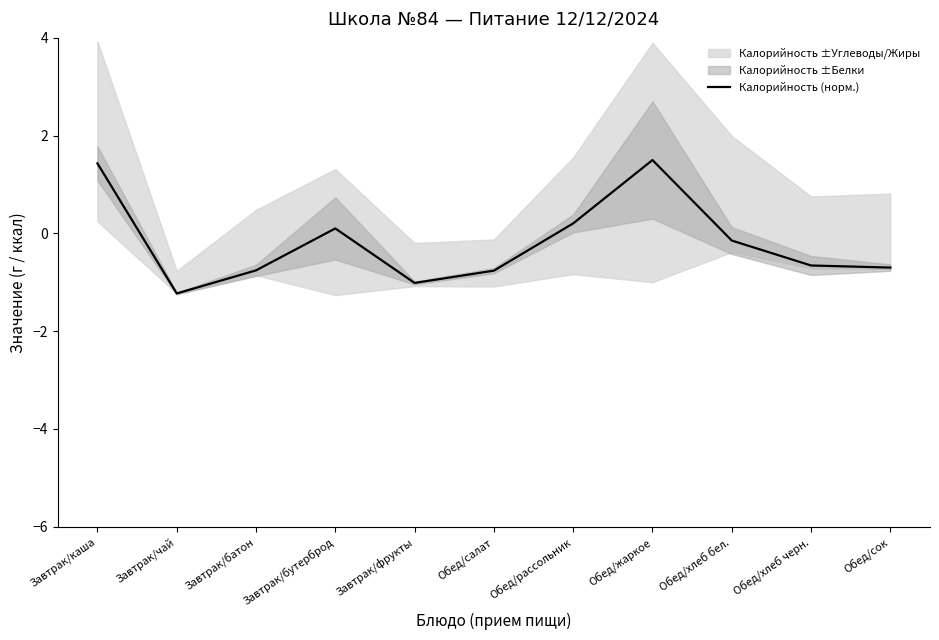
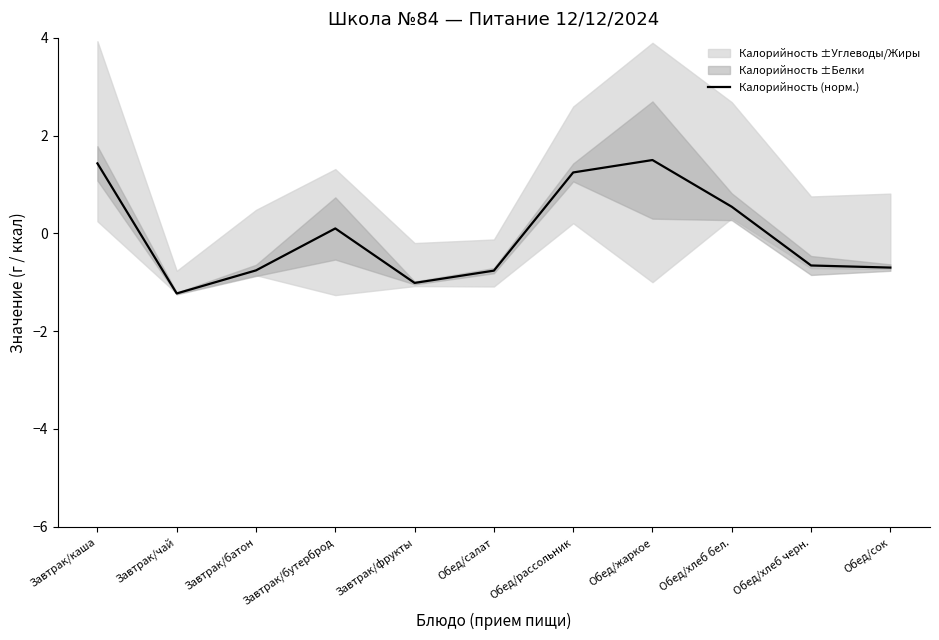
  {
    "Калорийность (норм.)": {
      "Завтрак/каша": 1.4,
      "Завтрак/батон": -0.8,
      "Завтрак/бутерброд": 0.1,
      "Обед/салат": -0.8,
-     "Обед/рассольник": 0.2,
+     "Обед/рассольник": 1.2,
      "Обед/жаркое": 1.5,
-     "Обед/хлеб бел.": -0.1,
+     "Обед/хлеб бел.": 0.5,
      "Обед/хлеб черн.": -0.7,
      "Обед/сок": -0.7
    }
  }
